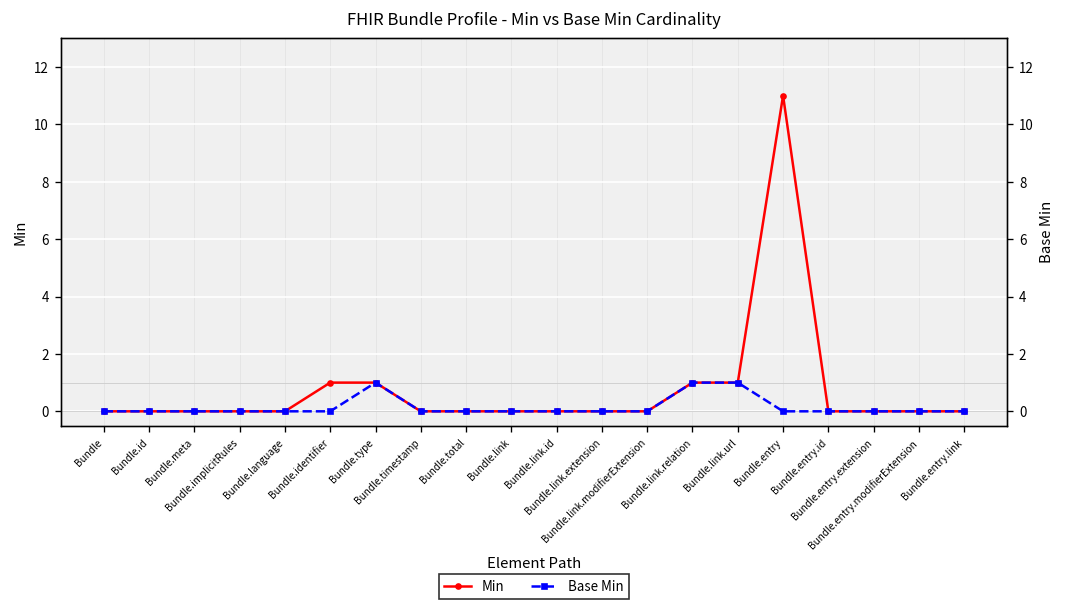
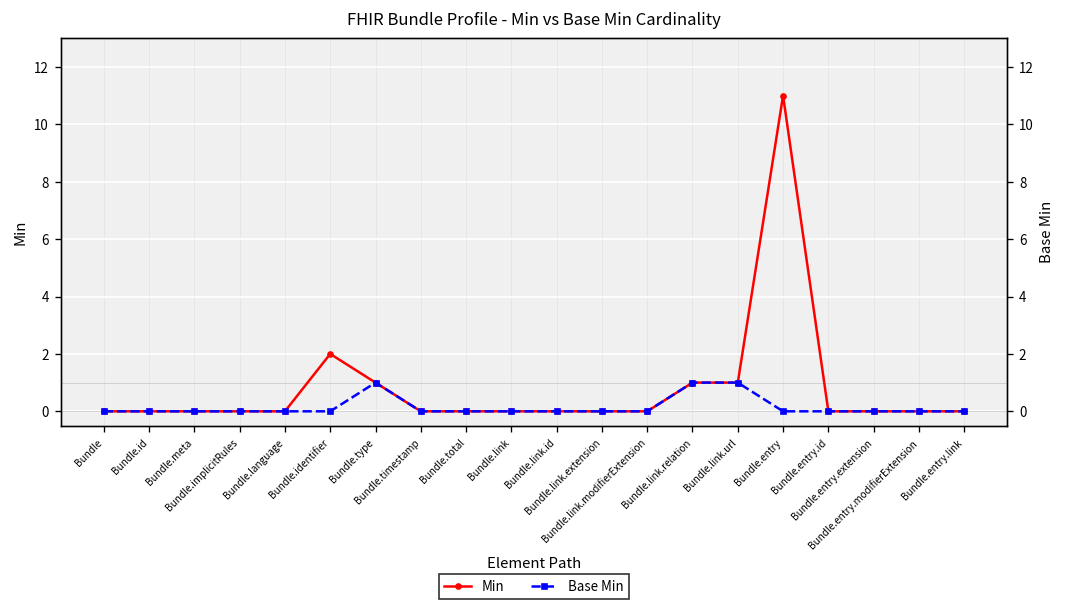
  {
    "Min": {
      "Bundle": 0,
      "Bundle.id": 0,
      "Bundle.meta": 0,
      "Bundle.implicitRules": 0,
      "Bundle.language": 0,
-     "Bundle.identifier": 1,
+     "Bundle.identifier": 2,
      "Bundle.type": 1,
      "Bundle.timestamp": 0,
      "Bundle.total": 0,
      "Bundle.link": 0,
      "Bundle.link.id": 0,
      "Bundle.link.extension": 0,
      "Bundle.link.modifierExtension": 0,
      "Bundle.link.relation": 1,
      "Bundle.link.url": 1,
      "Bundle.entry": 11,
      "Bundle.entry.id": 0,
      "Bundle.entry.extension": 0,
      "Bundle.entry.modifierExtension": 0,
      "Bundle.entry.link": 0
    },
    "Base Min": {
      "Bundle": 0.0,
      "Bundle.id": 0.0,
      "Bundle.meta": 0.0,
      "Bundle.implicitRules": 0.0,
      "Bundle.language": 0.0,
      "Bundle.identifier": 0.0,
      "Bundle.type": 1.0,
      "Bundle.timestamp": 0.0,
      "Bundle.total": 0.0,
      "Bundle.link": 0.0,
      "Bundle.link.id": 0.0,
      "Bundle.link.extension": 0.0,
      "Bundle.link.modifierExtension": 0.0,
      "Bundle.link.relation": 1.0,
      "Bundle.link.url": 1.0,
      "Bundle.entry": 0.0,
      "Bundle.entry.id": 0.0,
      "Bundle.entry.extension": 0.0,
      "Bundle.entry.modifierExtension": 0.0,
      "Bundle.entry.link": 0.0
    }
  }
